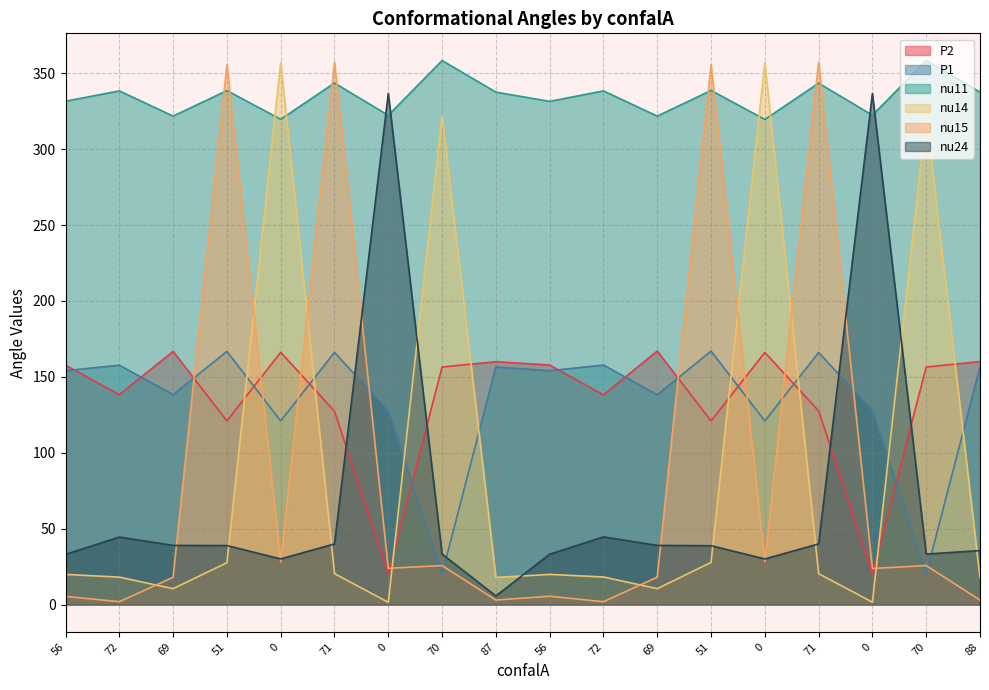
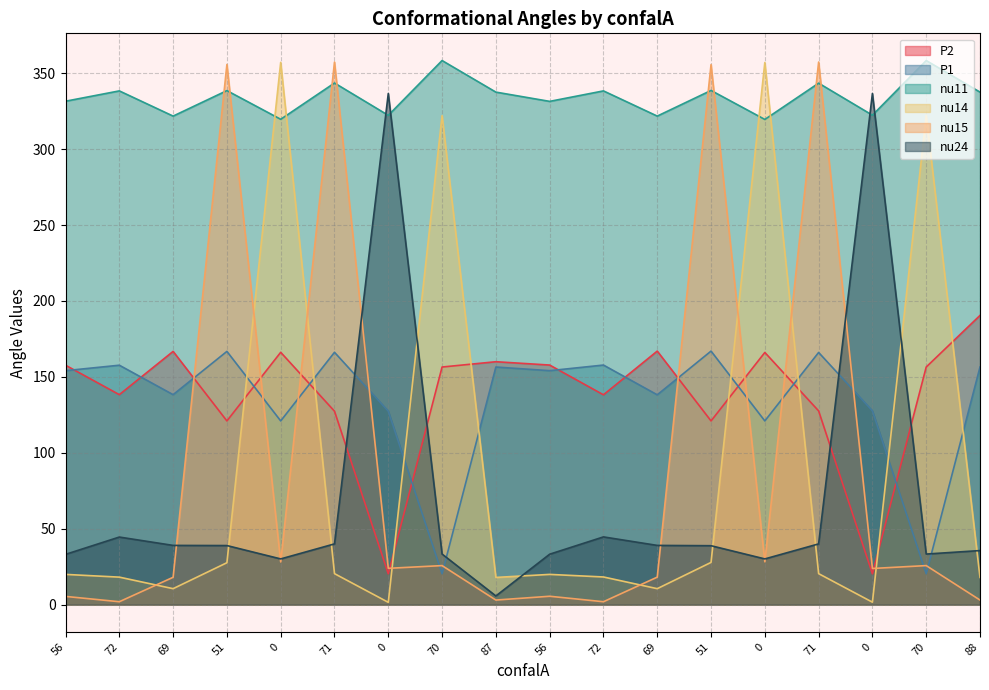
  {
    "P2": {
      "87": 160,
-     "88": 160
+     "88": 191
    },
    "nu24": {
      "87": 6,
      "88": 36
    }
  }
